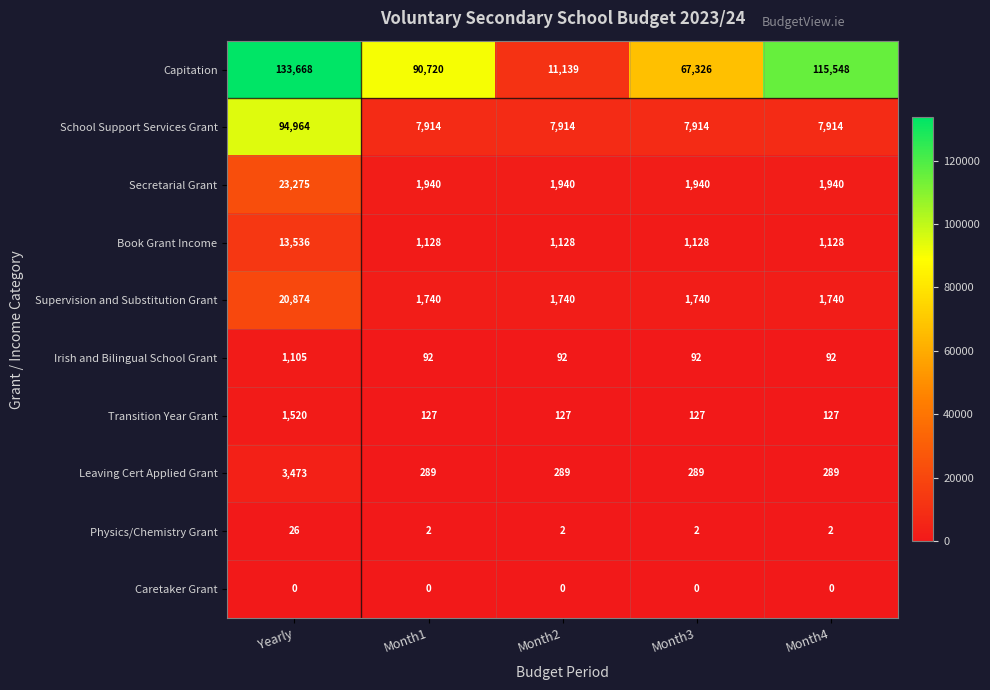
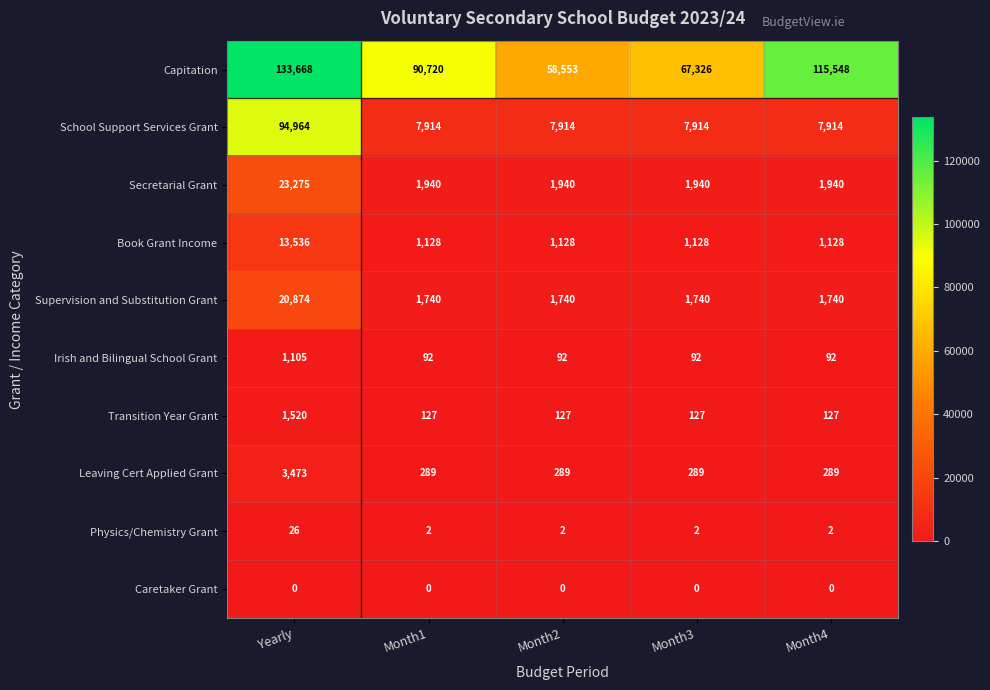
  {
    "Capitation": {
      "Yearly": "133,668",
      "Month1": "90,720",
-     "Month2": "11,139",
+     "Month2": "58,553",
      "Month3": "67,326",
      "Month4": "115,548"
    },
    "School Support Services Grant": {
      "Yearly": "94,964",
      "Month1": "7,914",
      "Month2": "7,914",
      "Month3": "7,914",
      "Month4": "7,914"
    },
    "Secretarial Grant": {
      "Yearly": "23,275",
      "Month1": "1,940",
      "Month2": "1,940",
      "Month3": "1,940",
      "Month4": "1,940"
    },
    "Book Grant Income": {
      "Yearly": "13,536",
      "Month1": "1,128",
      "Month2": "1,128",
      "Month3": "1,128",
      "Month4": "1,128"
    },
    "Supervision and Substitution Grant": {
      "Yearly": "20,874",
      "Month1": "1,740",
      "Month2": "1,740",
      "Month3": "1,740",
      "Month4": "1,740"
    },
    "Irish and Bilingual School Grant": {
      "Yearly": "1,105",
      "Month1": "92",
      "Month2": "92",
      "Month3": "92",
      "Month4": "92"
    },
    "Transition Year Grant": {
      "Yearly": "1,520",
      "Month1": "127",
      "Month2": "127",
      "Month3": "127",
      "Month4": "127"
    },
    "Leaving Cert Applied Grant": {
      "Yearly": "3,473",
      "Month1": "289",
      "Month2": "289",
      "Month3": "289",
      "Month4": "289"
    },
    "Physics/Chemistry Grant": {
      "Yearly": "26",
      "Month1": "2",
      "Month2": "2",
      "Month3": "2",
      "Month4": "2"
    },
    "Caretaker Grant": {
      "Yearly": "0",
      "Month1": "0",
      "Month2": "0",
      "Month3": "0",
      "Month4": "0"
    }
  }
